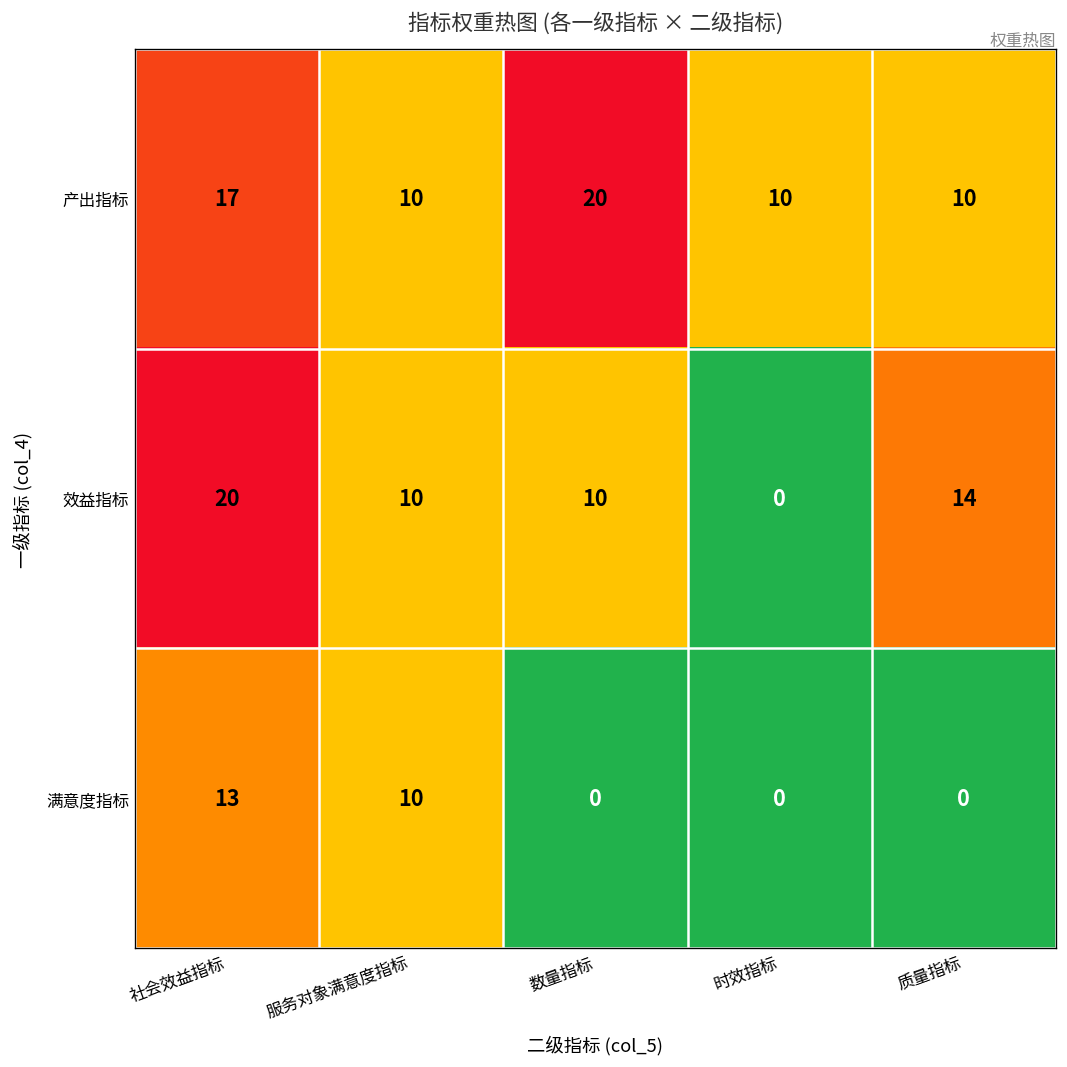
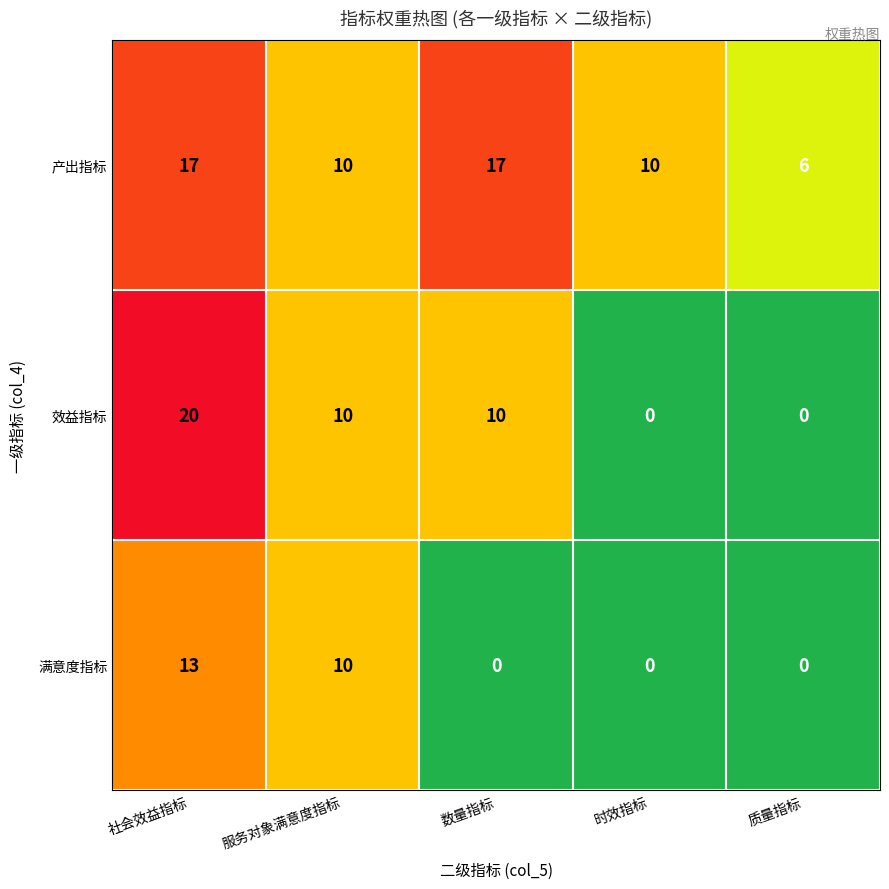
  {
    "产出指标": {
      "社会效益指标": 17,
      "服务对象满意度指标": 10,
-     "数量指标": 20,
+     "数量指标": 17,
      "时效指标": 10,
-     "质量指标": 10
+     "质量指标": 6
    },
    "效益指标": {
      "社会效益指标": 20,
      "服务对象满意度指标": 10,
      "数量指标": 10,
      "时效指标": 0,
-     "质量指标": 14
+     "质量指标": 0
    },
    "满意度指标": {
      "社会效益指标": 13,
      "服务对象满意度指标": 10,
      "数量指标": 0,
      "时效指标": 0,
      "质量指标": 0
    }
  }
